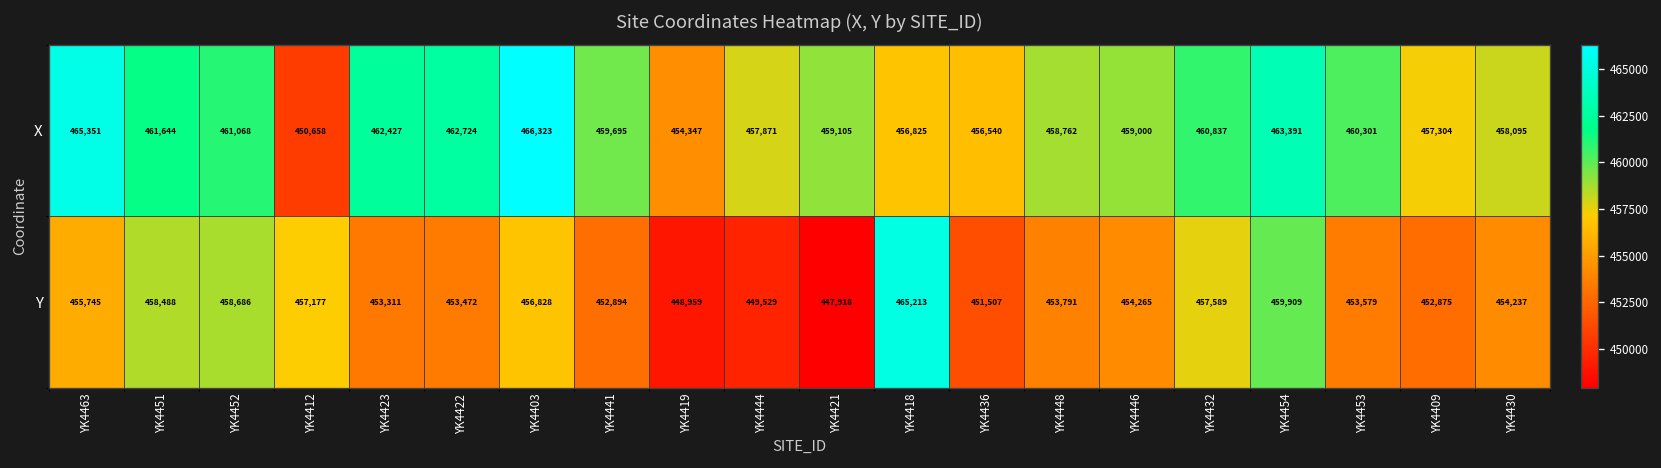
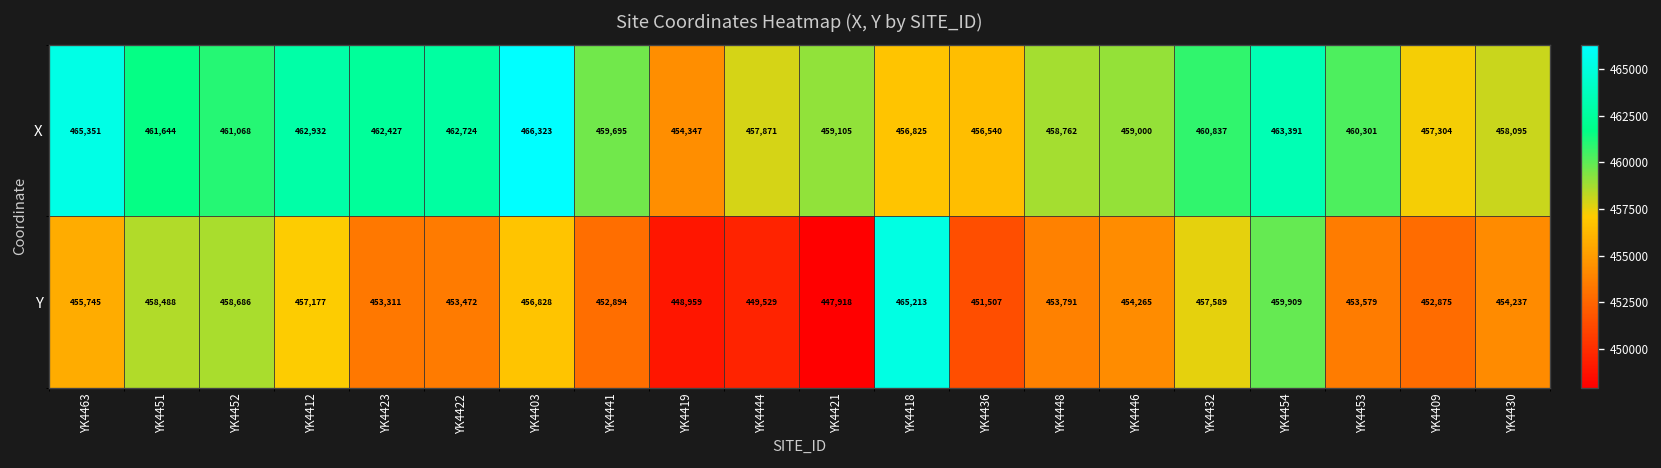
  {
    "X": {
      "YK4463": "465,351",
      "YK4451": "461,644",
      "YK4452": "461,068",
-     "YK4412": "450,658",
+     "YK4412": "462,932",
      "YK4423": "462,427",
      "YK4422": "462,724",
      "YK4403": "466,323",
      "YK4441": "459,695",
      "YK4419": "454,347",
      "YK4444": "457,871",
      "YK4421": "459,105",
      "YK4418": "456,825",
      "YK4436": "456,540",
      "YK4448": "458,762",
      "YK4446": "459,000",
      "YK4432": "460,837",
      "YK4454": "463,391",
      "YK4453": "460,301",
      "YK4409": "457,304",
      "YK4430": "458,095"
    },
    "Y": {
      "YK4463": "455,745",
      "YK4451": "458,488",
      "YK4452": "458,686",
      "YK4412": "457,177",
      "YK4423": "453,311",
      "YK4422": "453,472",
      "YK4403": "456,828",
      "YK4441": "452,894",
      "YK4419": "448,959",
      "YK4444": "449,529",
      "YK4421": "447,918",
      "YK4418": "465,213",
      "YK4436": "451,507",
      "YK4448": "453,791",
      "YK4446": "454,265",
      "YK4432": "457,589",
      "YK4454": "459,909",
      "YK4453": "453,579",
      "YK4409": "452,875",
      "YK4430": "454,237"
    }
  }
